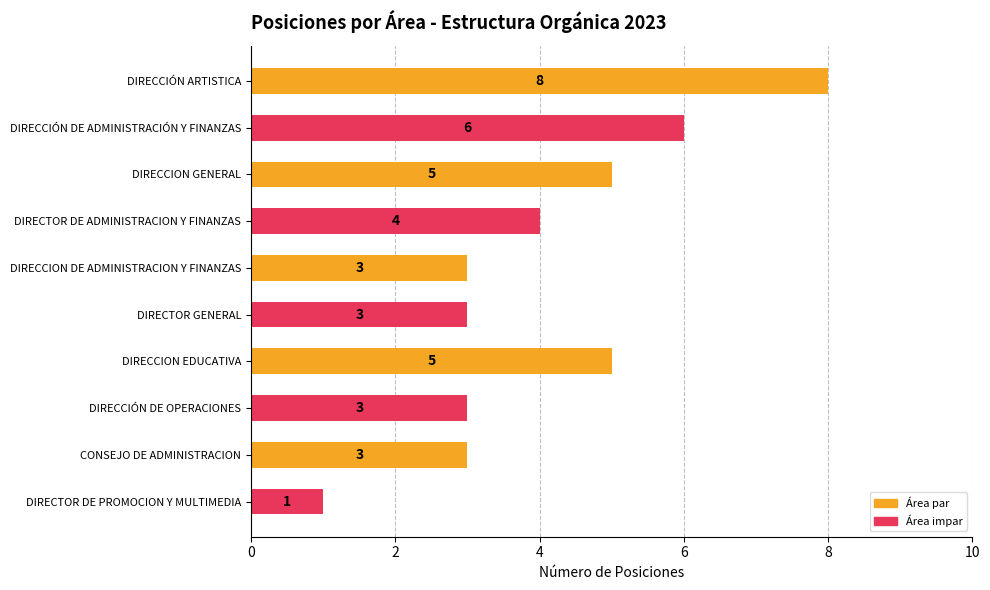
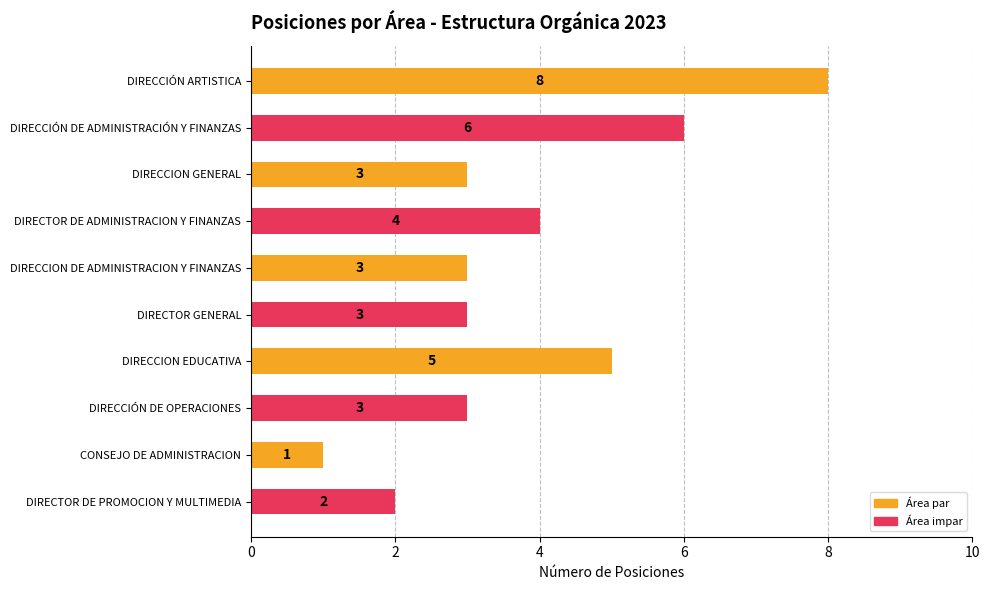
  {
    "DIRECCIÓN ARTISTICA": 8,
    "DIRECCIÓN DE ADMINISTRACIÓN Y FINANZAS": 6,
-   "DIRECCION GENERAL": 5,
+   "DIRECCION GENERAL": 3,
    "DIRECTOR DE ADMINISTRACION Y FINANZAS": 4,
    "DIRECCION DE ADMINISTRACION Y FINANZAS": 3,
    "DIRECTOR GENERAL": 3,
    "DIRECCION EDUCATIVA": 5,
    "DIRECCIÓN DE OPERACIONES": 3,
-   "CONSEJO DE ADMINISTRACION": 3,
-   "DIRECTOR DE PROMOCION Y MULTIMEDIA": 1
+   "CONSEJO DE ADMINISTRACION": 1,
+   "DIRECTOR DE PROMOCION Y MULTIMEDIA": 2
  }
